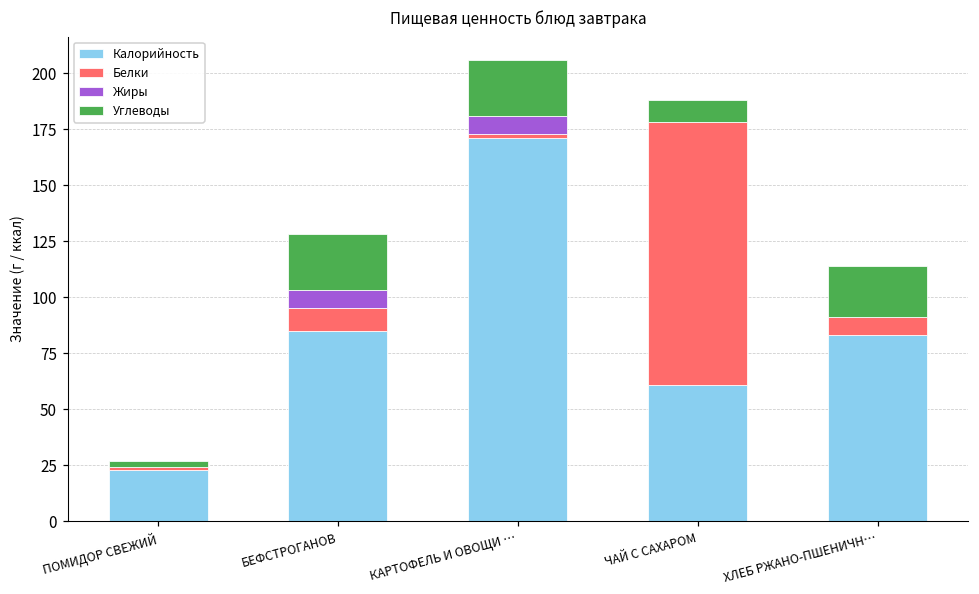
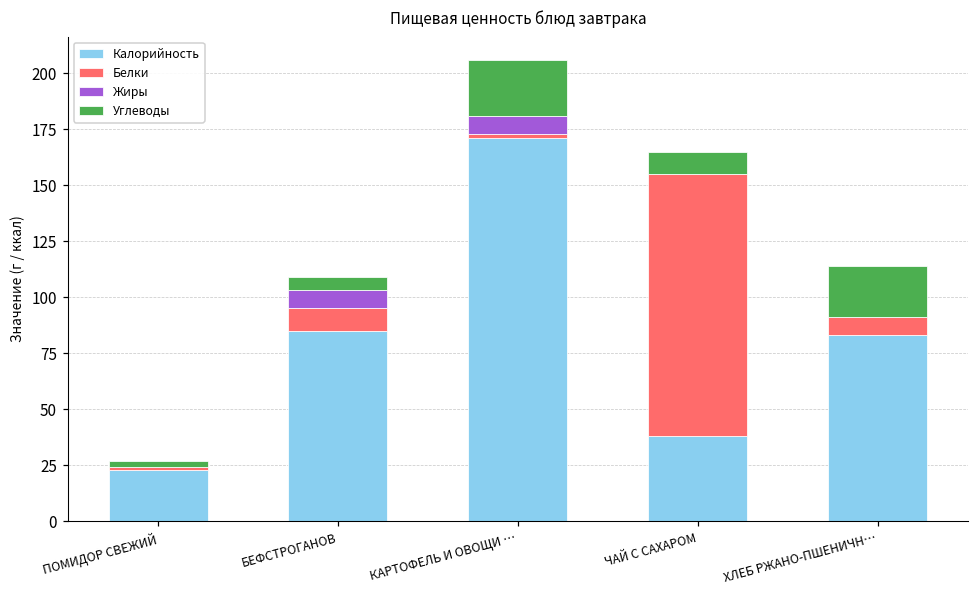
  {
    "Калорийность": {
      "ПОМИДОР СВЕЖИЙ": 23,
      "БЕФСТРОГАНОВ": 85,
      "КАРТОФЕЛЬ И ОВОЩИ …": 171,
-     "ЧАЙ С САХАРОМ": 61,
+     "ЧАЙ С САХАРОМ": 38,
      "ХЛЕБ РЖАНО-ПШЕНИЧН…": 83
    },
    "Белки": {
      "БЕФСТРОГАНОВ": 10,
      "КАРТОФЕЛЬ И ОВОЩИ …": 2,
      "ЧАЙ С САХАРОМ": 117,
      "ХЛЕБ РЖАНО-ПШЕНИЧН…": 8
    },
    "Жиры": {
      "ПОМИДОР СВЕЖИЙ": 0,
      "БЕФСТРОГАНОВ": 8,
      "КАРТОФЕЛЬ И ОВОЩИ …": 8,
      "ЧАЙ С САХАРОМ": 0,
      "ХЛЕБ РЖАНО-ПШЕНИЧН…": 0
    },
    "Углеводы": {
      "ПОМИДОР СВЕЖИЙ": 3,
-     "БЕФСТРОГАНОВ": 25,
+     "БЕФСТРОГАНОВ": 6,
      "КАРТОФЕЛЬ И ОВОЩИ …": 25,
      "ЧАЙ С САХАРОМ": 10,
      "ХЛЕБ РЖАНО-ПШЕНИЧН…": 23
    }
  }
